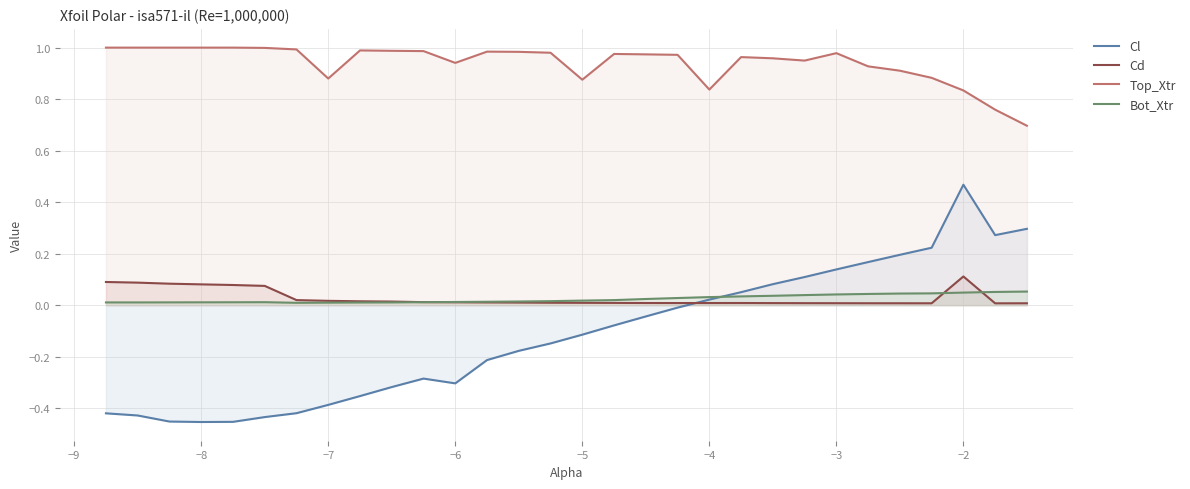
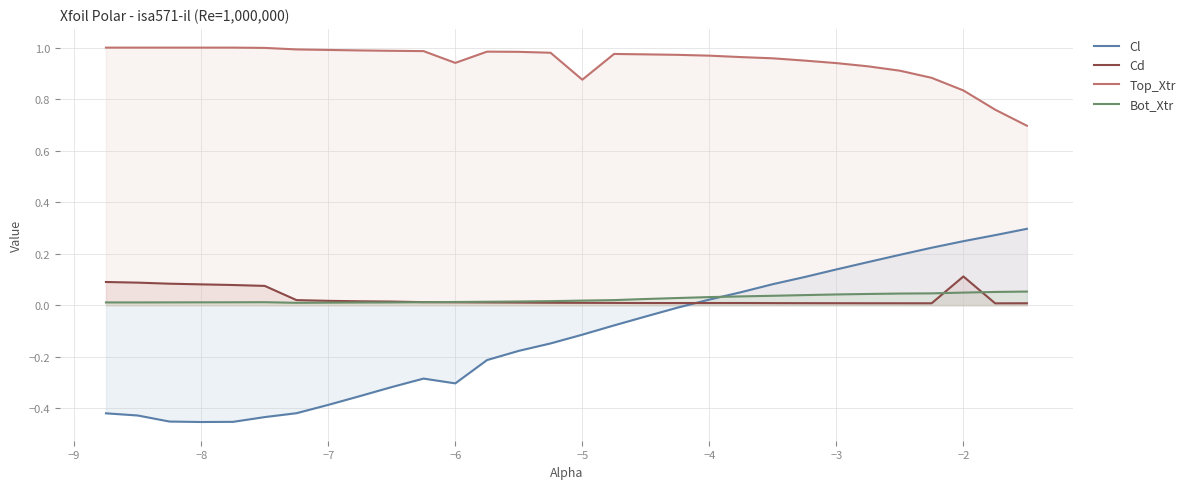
  {
    "Cl": {
      "−8": -0.45,
      "−7": -0.39,
      "−6": -0.30,
      "−5": -0.11,
-     "−2": 0.47
+     "−2": 0.25
    },
    "Cd": {
      "−8": 0.08,
      "−4": 0.01,
      "−3": 0.01,
      "−2": 0.11
    },
    "Top_Xtr": {
      "−8": 1.00,
-     "−7": 0.88,
+     "−7": 0.99,
      "−6": 0.94,
      "−5": 0.88,
-     "−4": 0.84,
-     "−3": 0.98,
+     "−4": 0.97,
+     "−3": 0.94,
      "−2": 0.83
    },
    "Bot_Xtr": {
      "−8": 0.01,
      "−3": 0.04,
      "−2": 0.05
    }
  }
